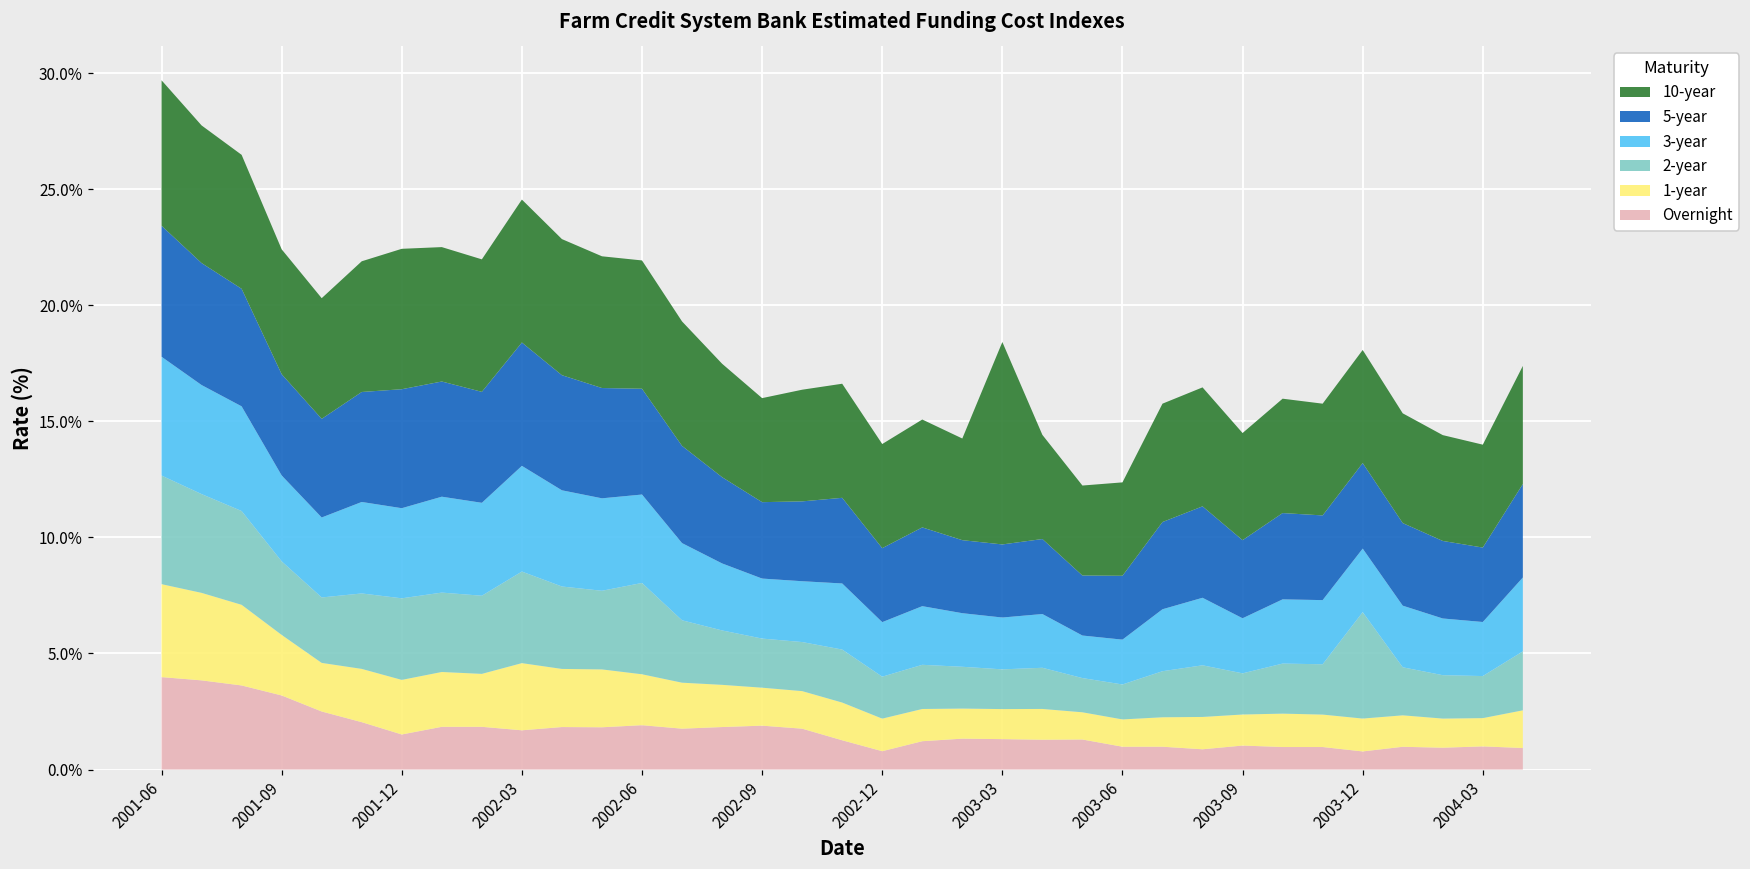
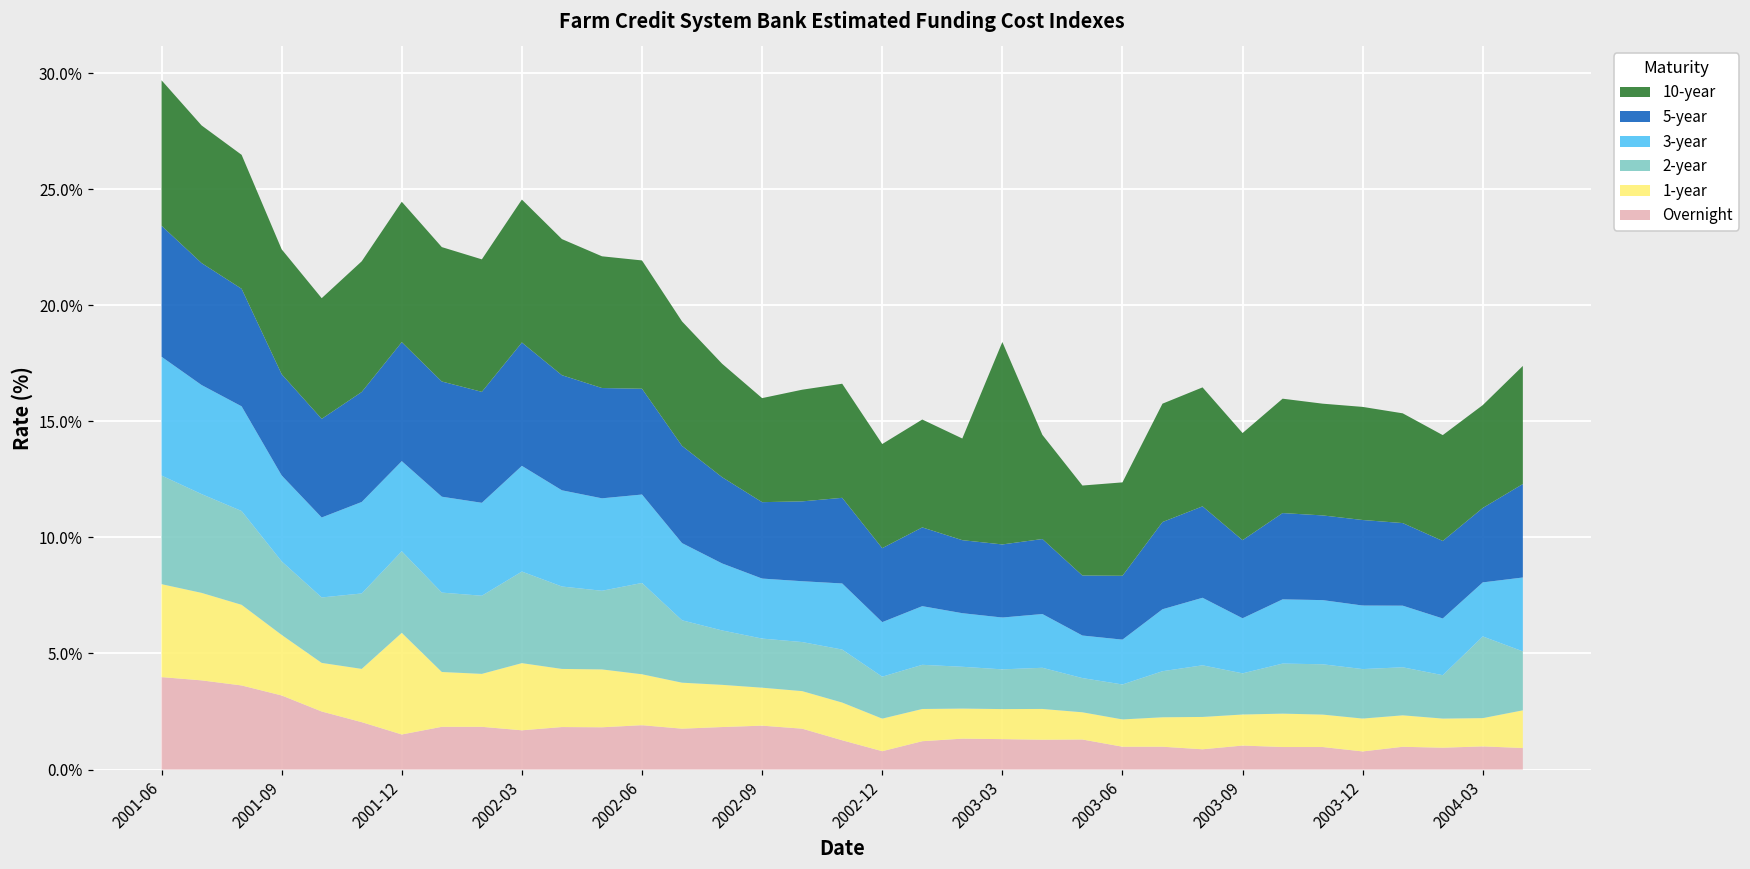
  {
    "Overnight": {
      "2001-06": "4.0%",
      "2001-09": "3.2%",
      "2001-12": "1.5%",
      "2002-03": "1.7%",
      "2002-06": "1.9%",
      "2002-09": "1.9%",
      "2002-12": "0.8%",
      "2003-03": "1.3%",
      "2003-06": "1.0%",
      "2003-09": "1.0%",
      "2003-12": "0.8%",
      "2004-03": "1.0%"
    },
    "1-year": {
      "2001-06": "4.0%",
      "2001-09": "2.6%",
-     "2001-12": "2.4%",
+     "2001-12": "4.4%",
      "2002-03": "2.9%",
      "2002-06": "2.2%",
      "2002-09": "1.6%",
      "2002-12": "1.4%",
      "2003-03": "1.3%",
      "2003-06": "1.2%",
      "2003-09": "1.3%",
      "2003-12": "1.4%",
      "2004-03": "1.2%"
    },
    "2-year": {
      "2001-06": "4.7%",
      "2001-09": "3.2%",
      "2001-12": "3.5%",
      "2002-03": "3.9%",
      "2002-06": "3.9%",
      "2002-09": "2.1%",
      "2002-12": "1.8%",
      "2003-03": "1.7%",
      "2003-06": "1.5%",
      "2003-09": "1.8%",
-     "2003-12": "4.6%",
-     "2004-03": "1.8%"
+     "2003-12": "2.1%",
+     "2004-03": "3.5%"
    },
    "3-year": {
      "2001-06": "5.1%",
      "2001-09": "3.7%",
      "2001-12": "3.9%",
      "2002-03": "4.6%",
      "2002-06": "3.8%",
      "2002-09": "2.6%",
      "2002-12": "2.3%",
      "2003-03": "2.2%",
      "2003-06": "1.9%",
      "2003-09": "2.4%",
      "2003-12": "2.7%",
      "2004-03": "2.3%"
    },
    "5-year": {
      "2001-06": "5.6%",
      "2001-09": "4.4%",
      "2001-12": "5.1%",
      "2002-03": "5.3%",
      "2002-06": "4.6%",
      "2002-09": "3.3%",
      "2002-12": "3.2%",
      "2003-03": "3.1%",
      "2003-06": "2.8%",
      "2003-09": "3.4%",
      "2003-12": "3.7%",
      "2004-03": "3.2%"
    },
    "10-year": {
      "2001-06": "6.3%",
      "2001-09": "5.4%",
      "2001-12": "6.0%",
      "2002-03": "6.2%",
      "2002-06": "5.5%",
      "2002-09": "4.5%",
      "2002-12": "4.5%",
      "2003-03": "8.7%",
      "2003-06": "4.0%",
      "2003-09": "4.6%",
      "2003-12": "4.9%",
      "2004-03": "4.4%"
    }
  }
